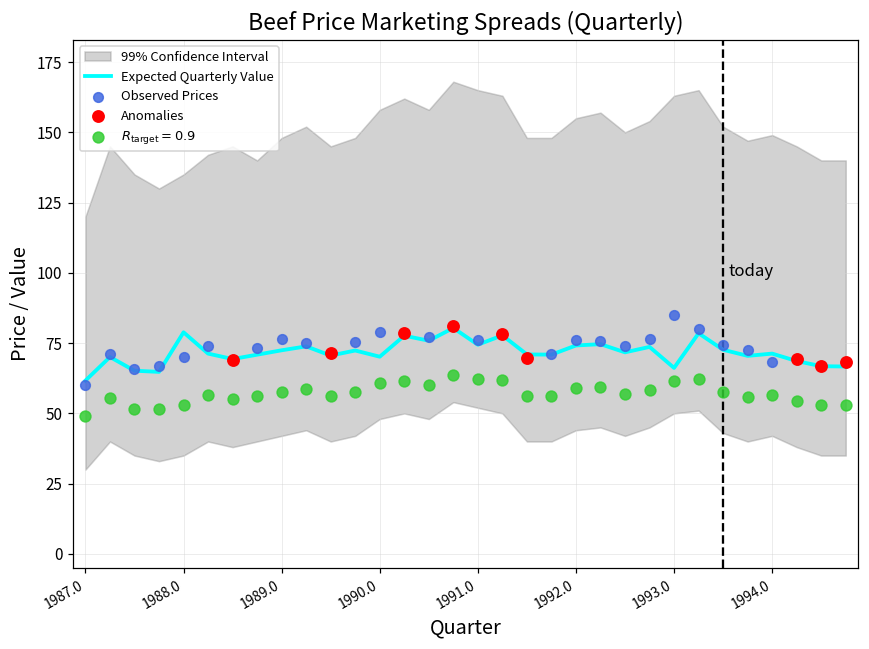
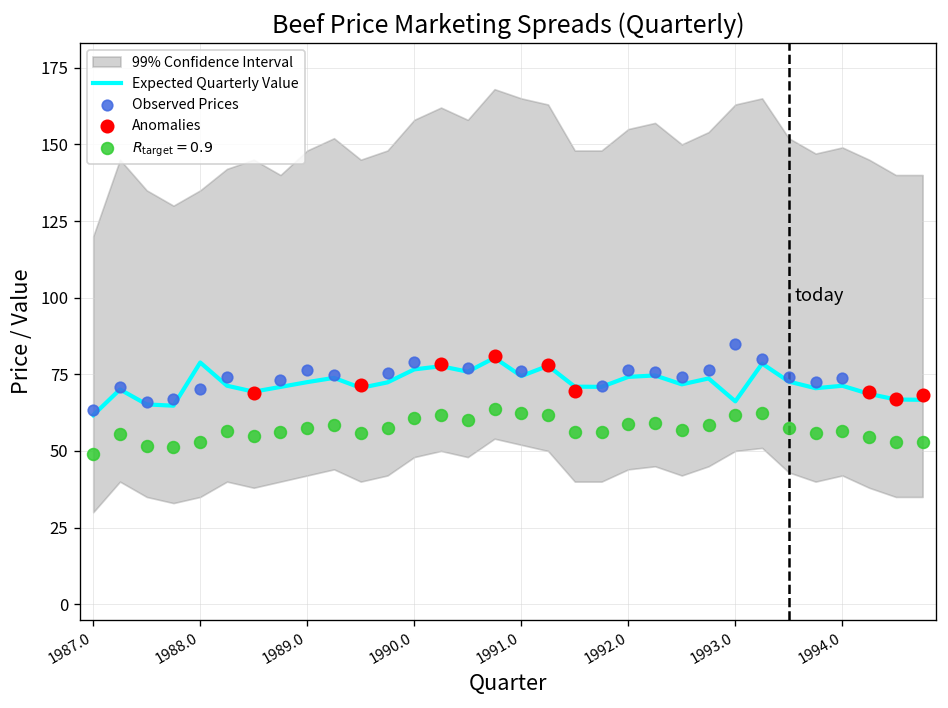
  {
    "Expected Quarterly Value": {
      "1987.0": 62,
      "1988.0": 79,
      "1989.0": 72,
-     "1990.0": 70,
+     "1990.0": 77,
      "1991.0": 74,
      "1992.0": 74,
      "1993.0": 66,
      "1994.0": 71
    },
    "Observed Prices": {
-     "1987.0": 60,
-     "1994.0": 68
+     "1987.0": 63,
+     "1994.0": 74
    }
  }
